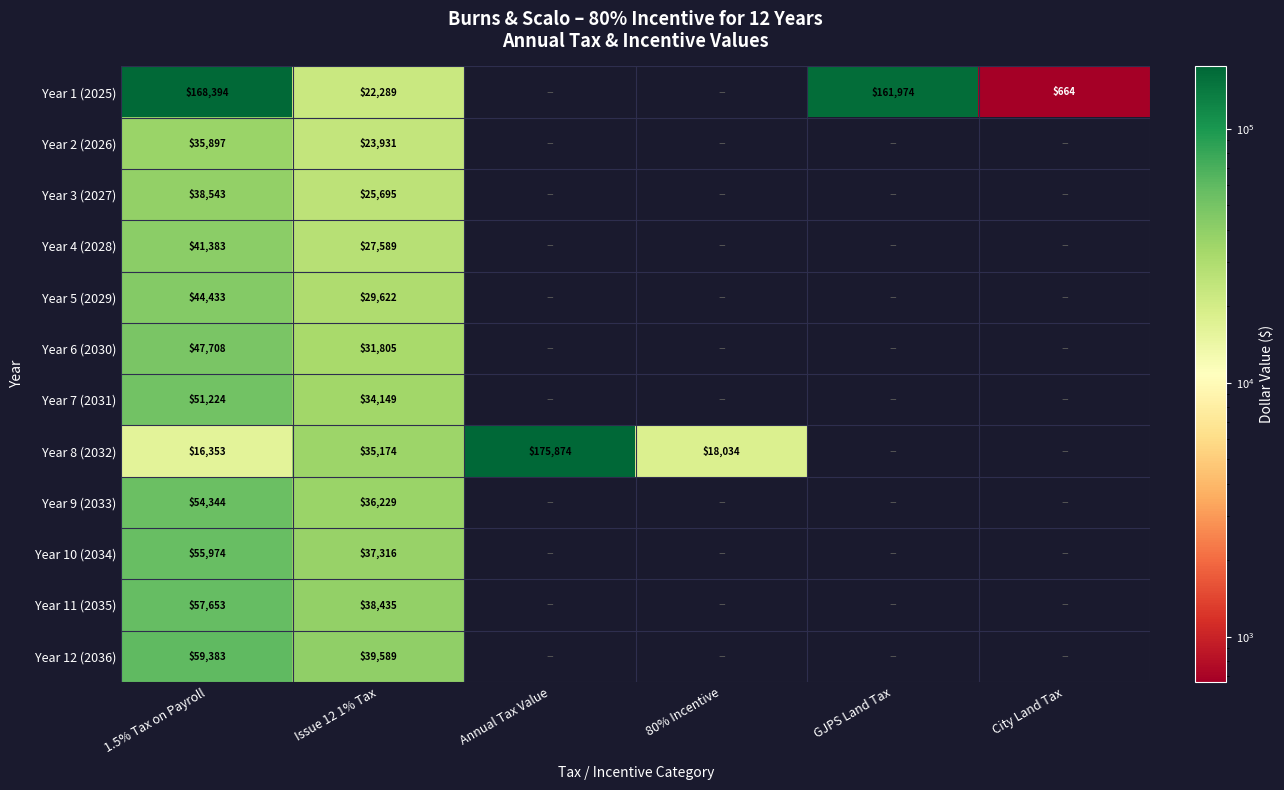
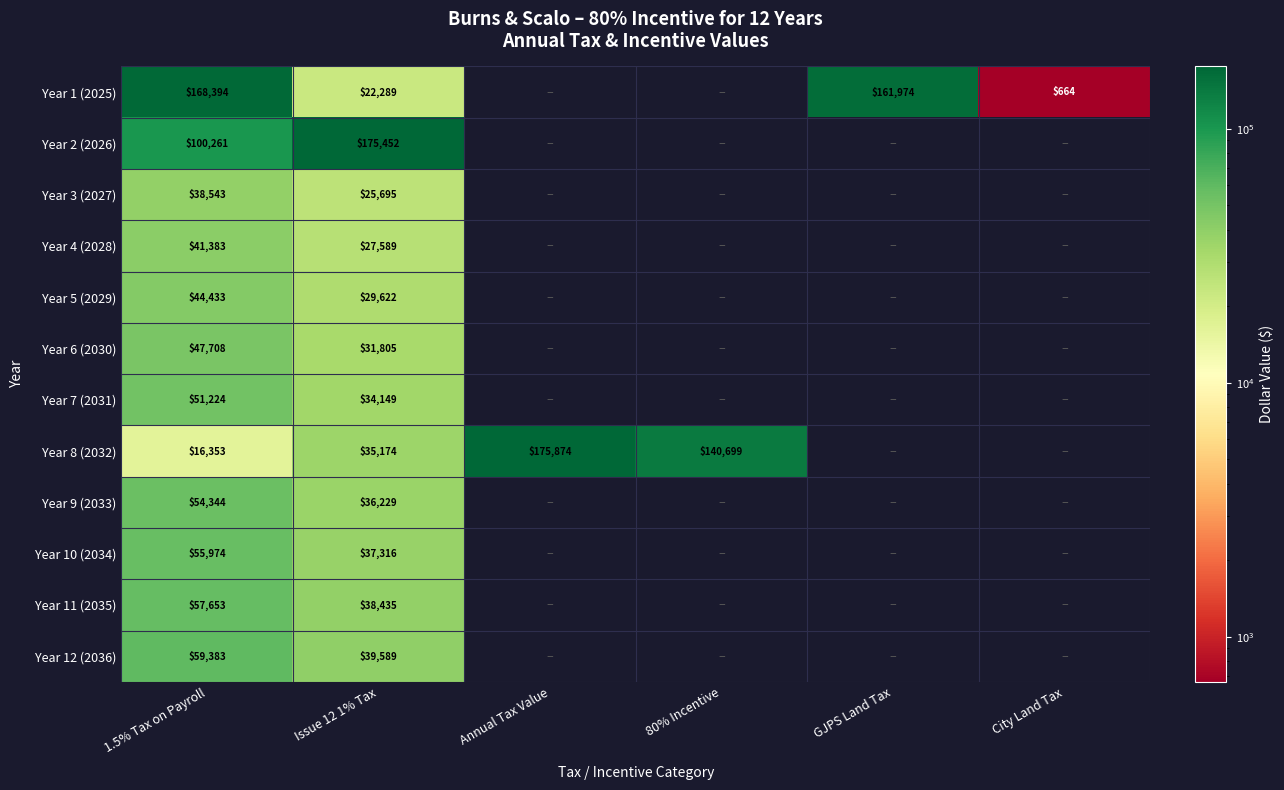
  {
    "Year 1 (2025)": {
      "1.5% Tax on Payroll": "$168,394",
      "Issue 12 1% Tax": "$22,289",
      "GJPS Land Tax": "$161,974",
      "City Land Tax": "$664"
    },
    "Year 2 (2026)": {
-     "1.5% Tax on Payroll": "$35,897",
-     "Issue 12 1% Tax": "$23,931"
+     "1.5% Tax on Payroll": "$100,261",
+     "Issue 12 1% Tax": "$175,452"
    },
    "Year 3 (2027)": {
      "1.5% Tax on Payroll": "$38,543",
      "Issue 12 1% Tax": "$25,695"
    },
    "Year 4 (2028)": {
      "1.5% Tax on Payroll": "$41,383",
      "Issue 12 1% Tax": "$27,589"
    },
    "Year 5 (2029)": {
      "1.5% Tax on Payroll": "$44,433",
      "Issue 12 1% Tax": "$29,622"
    },
    "Year 6 (2030)": {
      "1.5% Tax on Payroll": "$47,708",
      "Issue 12 1% Tax": "$31,805"
    },
    "Year 7 (2031)": {
      "1.5% Tax on Payroll": "$51,224",
      "Issue 12 1% Tax": "$34,149"
    },
    "Year 8 (2032)": {
      "1.5% Tax on Payroll": "$16,353",
      "Issue 12 1% Tax": "$35,174",
      "Annual Tax Value": "$175,874",
-     "80% Incentive": "$18,034"
+     "80% Incentive": "$140,699"
    },
    "Year 9 (2033)": {
      "1.5% Tax on Payroll": "$54,344",
      "Issue 12 1% Tax": "$36,229"
    },
    "Year 10 (2034)": {
      "1.5% Tax on Payroll": "$55,974",
      "Issue 12 1% Tax": "$37,316"
    },
    "Year 11 (2035)": {
      "1.5% Tax on Payroll": "$57,653",
      "Issue 12 1% Tax": "$38,435"
    },
    "Year 12 (2036)": {
      "1.5% Tax on Payroll": "$59,383",
      "Issue 12 1% Tax": "$39,589"
    }
  }
